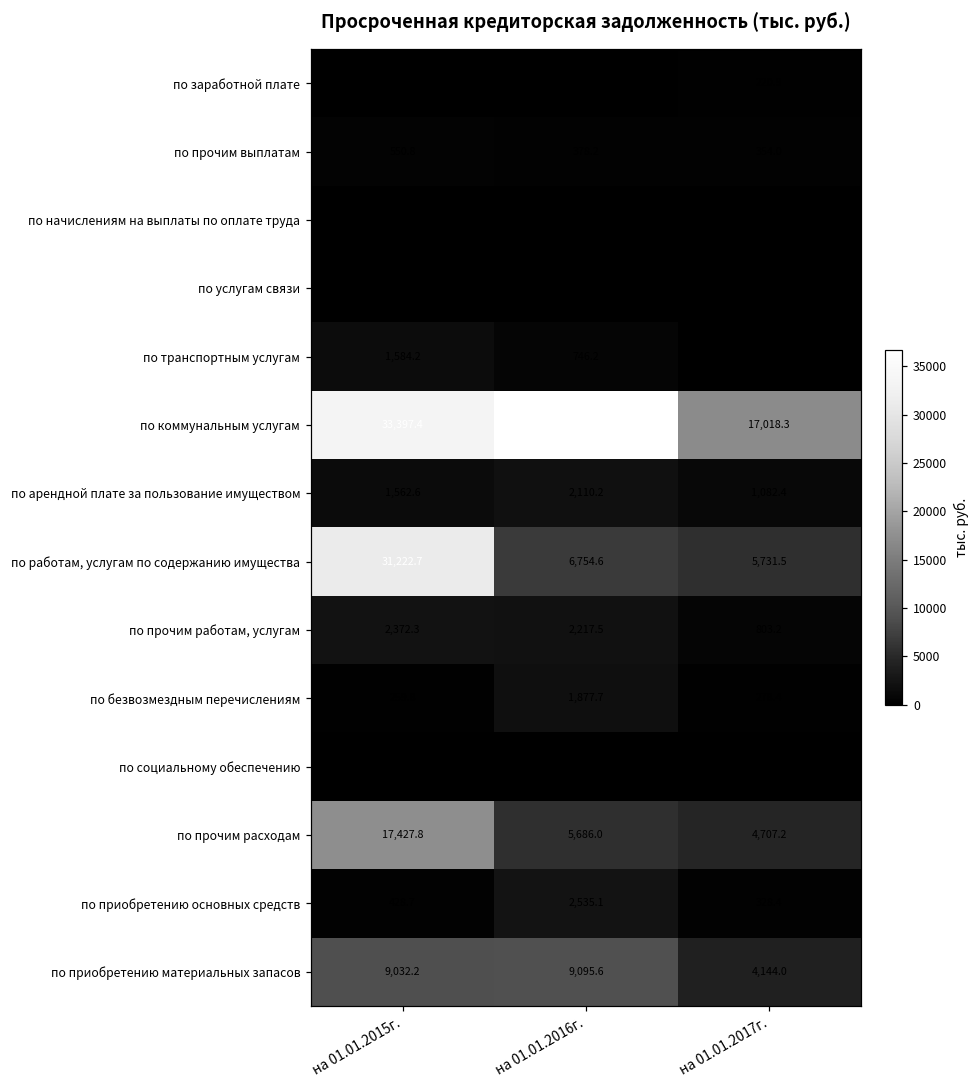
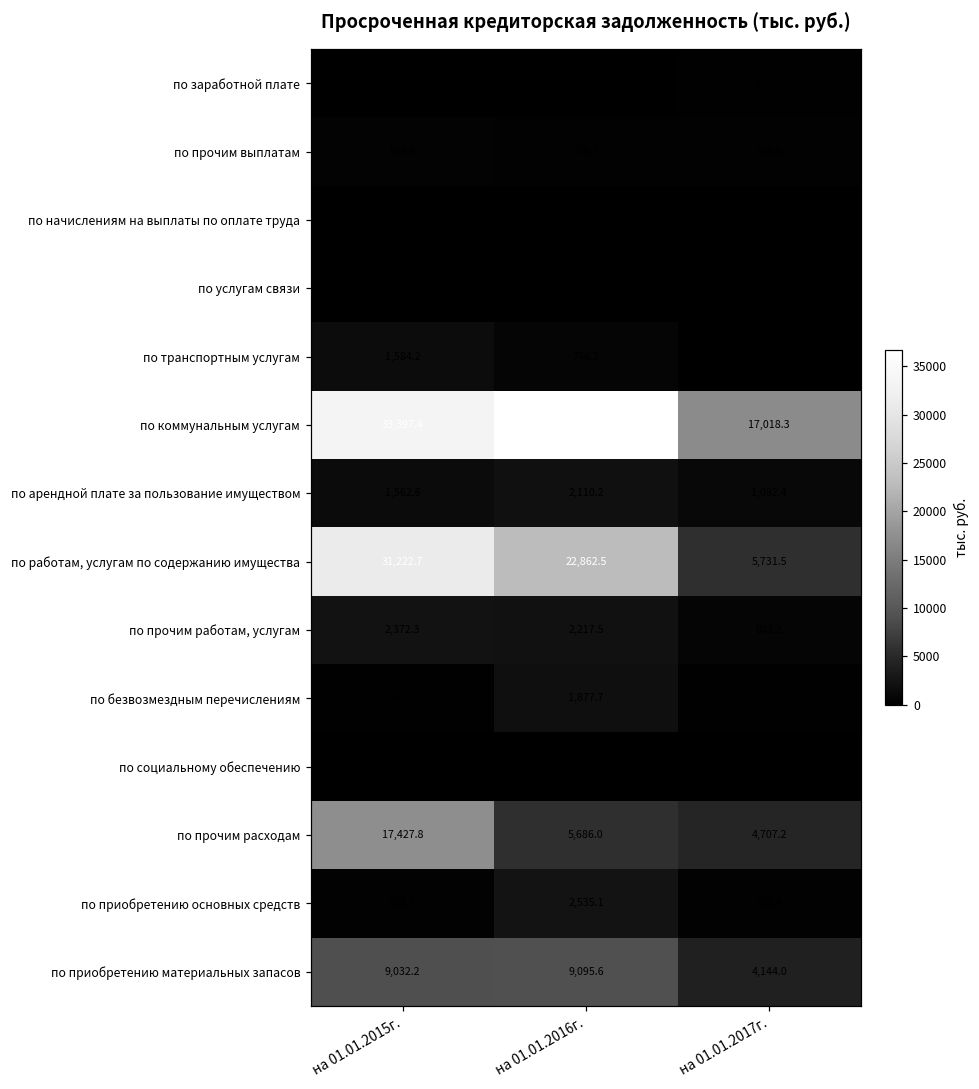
  {
    "по коммунальным услугам": {
      "на 01.01.2017г.": "17,018.3"
    },
    "по работам, услугам по содержанию имущества": {
-     "на 01.01.2016г.": "6,754.6"
+     "на 01.01.2016г.": "22,862.5"
    },
    "по прочим расходам": {
      "на 01.01.2015г.": "17,427.8"
    },
    "по приобретению материальных запасов": {
      "на 01.01.2015г.": "9,032.2",
      "на 01.01.2016г.": "9,095.6"
    }
  }
